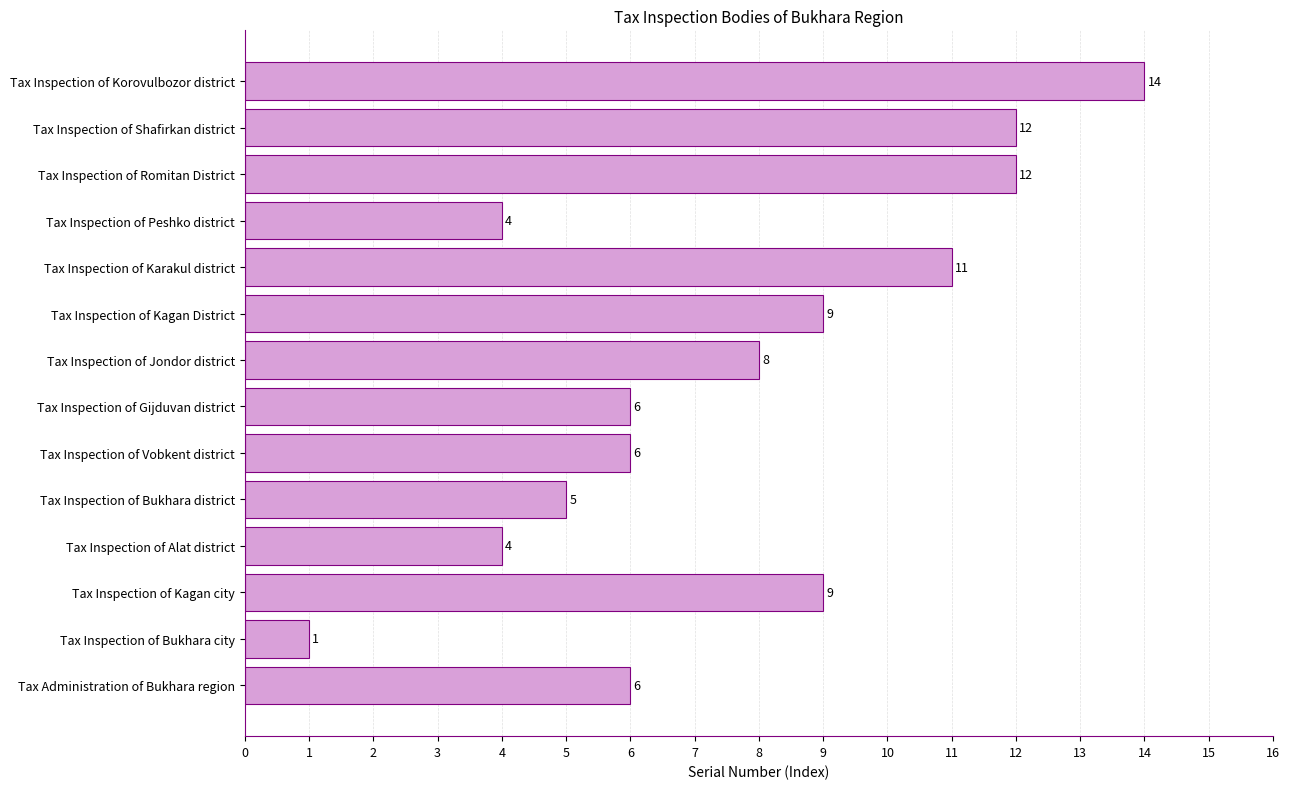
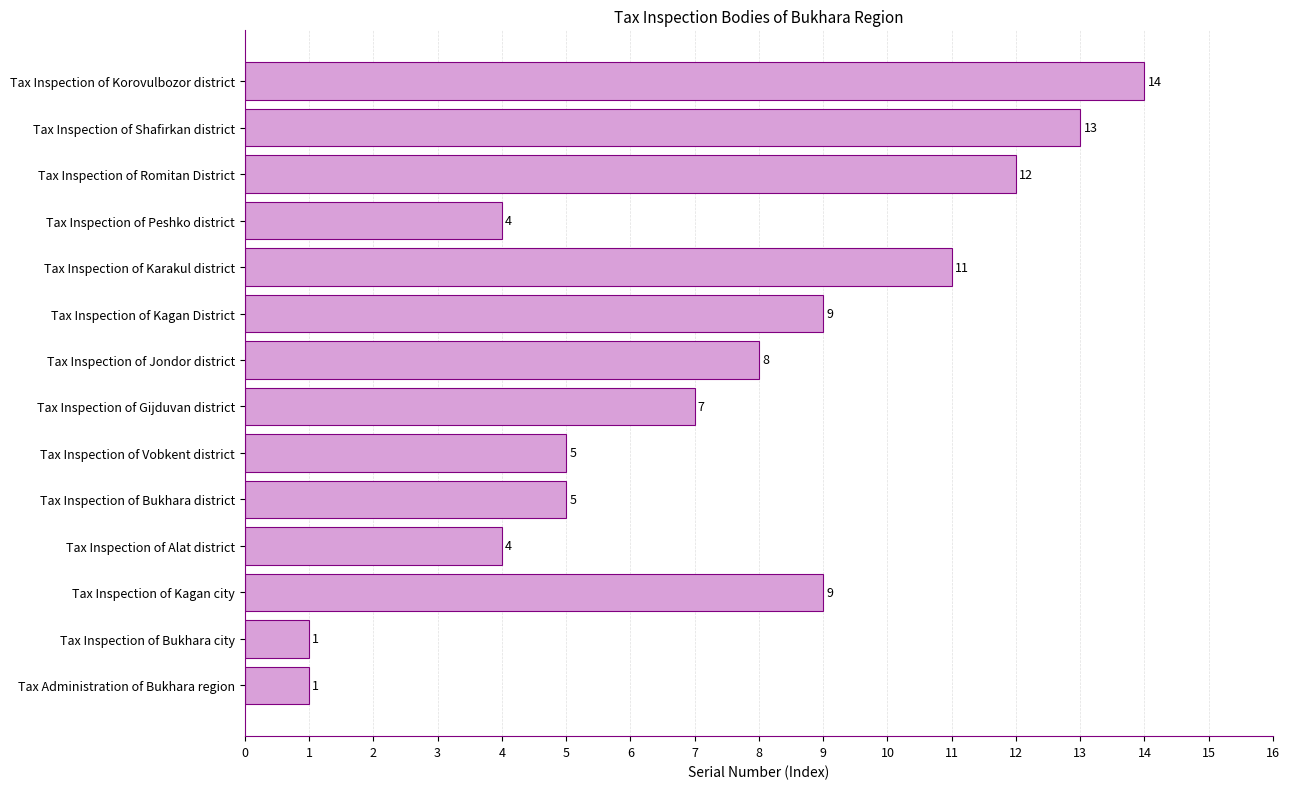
  {
    "Tax Inspection of Korovulbozor district": 14,
-   "Tax Inspection of Shafirkan district": 12,
+   "Tax Inspection of Shafirkan district": 13,
    "Tax Inspection of Romitan District": 12,
    "Tax Inspection of Peshko district": 4,
    "Tax Inspection of Karakul district": 11,
    "Tax Inspection of Kagan District": 9,
    "Tax Inspection of Jondor district": 8,
-   "Tax Inspection of Gijduvan district": 6,
-   "Tax Inspection of Vobkent district": 6,
+   "Tax Inspection of Gijduvan district": 7,
+   "Tax Inspection of Vobkent district": 5,
    "Tax Inspection of Bukhara district": 5,
    "Tax Inspection of Alat district": 4,
    "Tax Inspection of Kagan city": 9,
    "Tax Inspection of Bukhara city": 1,
-   "Tax Administration of Bukhara region": 6
+   "Tax Administration of Bukhara region": 1
  }
